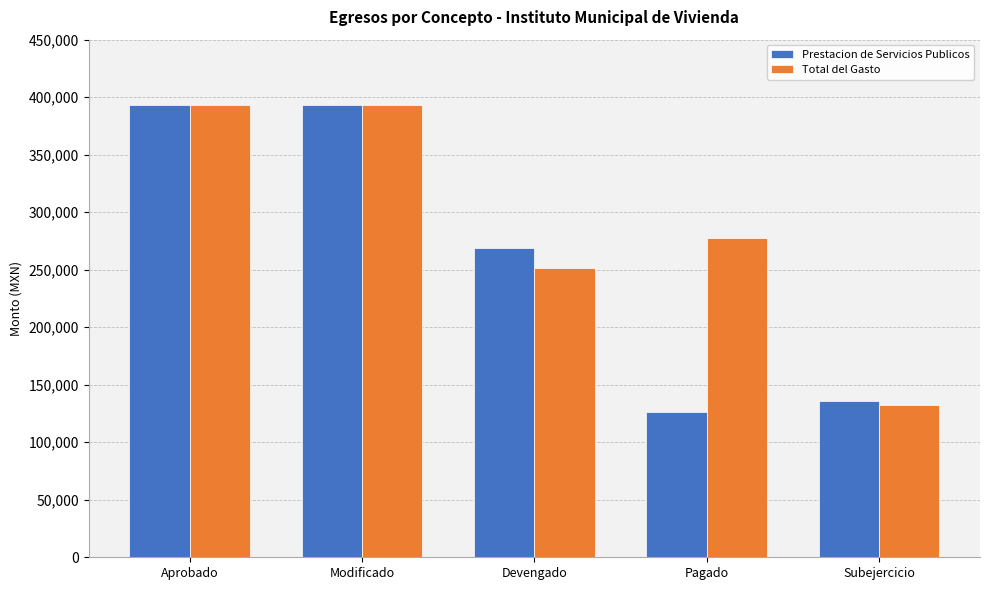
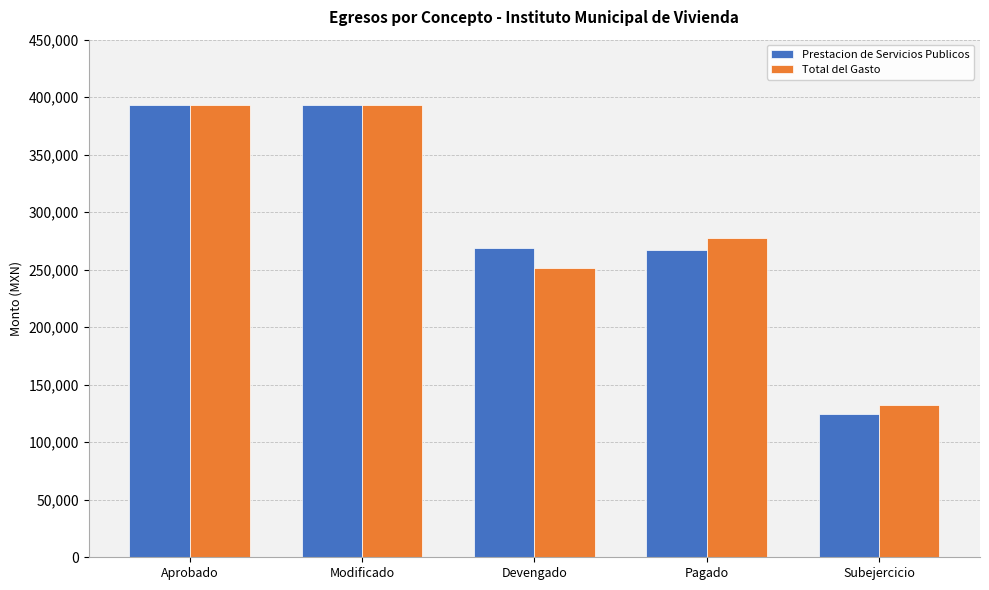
  {
    "Prestacion de Servicios Publicos": {
      "Aprobado": "393,000",
      "Modificado": "393,000",
      "Devengado": "269,000",
-     "Pagado": "127,000",
-     "Subejercicio": "136,000"
+     "Pagado": "267,000",
+     "Subejercicio": "125,000"
    },
    "Total del Gasto": {
      "Aprobado": "393,000",
      "Modificado": "393,000",
      "Devengado": "252,000",
      "Pagado": "277,000",
      "Subejercicio": "133,000"
    }
  }
